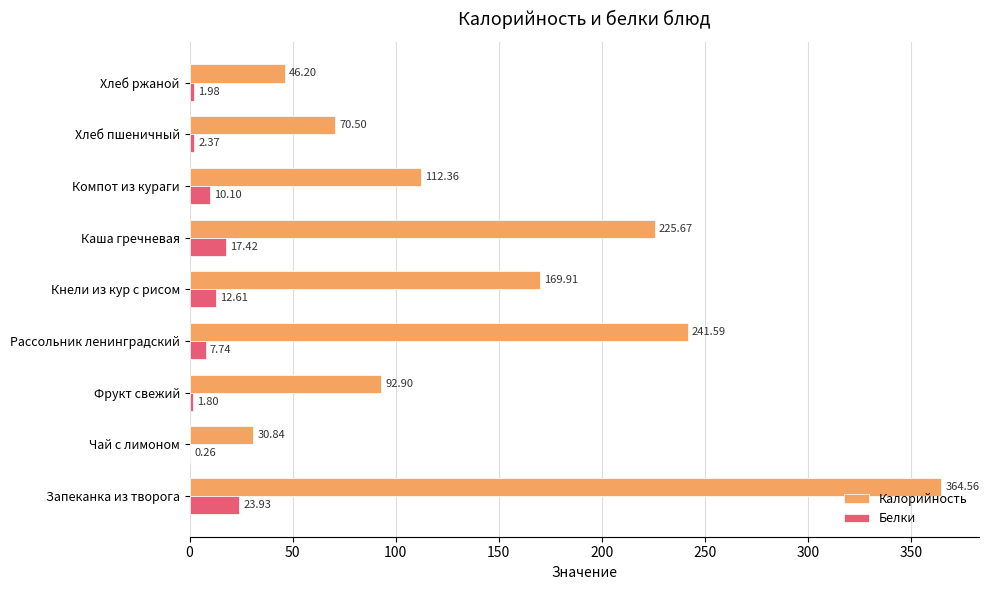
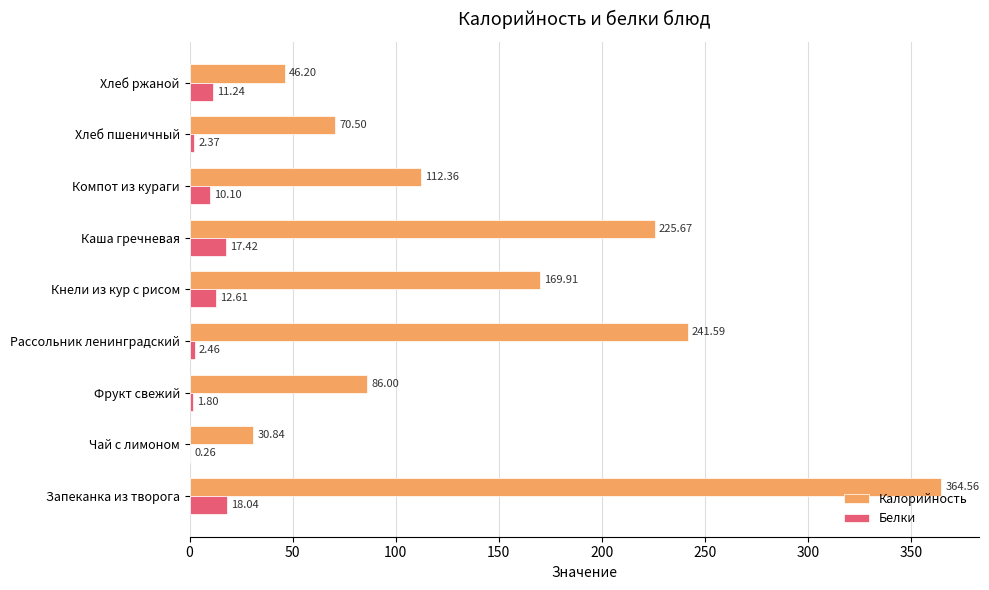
  {
    "Калорийность": {
      "Хлеб ржаной": 46.20,
      "Хлеб пшеничный": 70.50,
      "Компот из кураги": 112.36,
      "Каша гречневая": 225.67,
      "Кнели из кур с рисом": 169.91,
      "Рассольник ленинградский": 241.59,
-     "Фрукт свежий": 92.90,
+     "Фрукт свежий": 86.00,
      "Чай с лимоном": 30.84,
      "Запеканка из творога": 364.56
    },
    "Белки": {
-     "Хлеб ржаной": 1.98,
+     "Хлеб ржаной": 11.24,
      "Хлеб пшеничный": 2.37,
      "Компот из кураги": 10.10,
      "Каша гречневая": 17.42,
      "Кнели из кур с рисом": 12.61,
-     "Рассольник ленинградский": 7.74,
+     "Рассольник ленинградский": 2.46,
      "Фрукт свежий": 1.80,
      "Чай с лимоном": 0.26,
-     "Запеканка из творога": 23.93
+     "Запеканка из творога": 18.04
    }
  }
